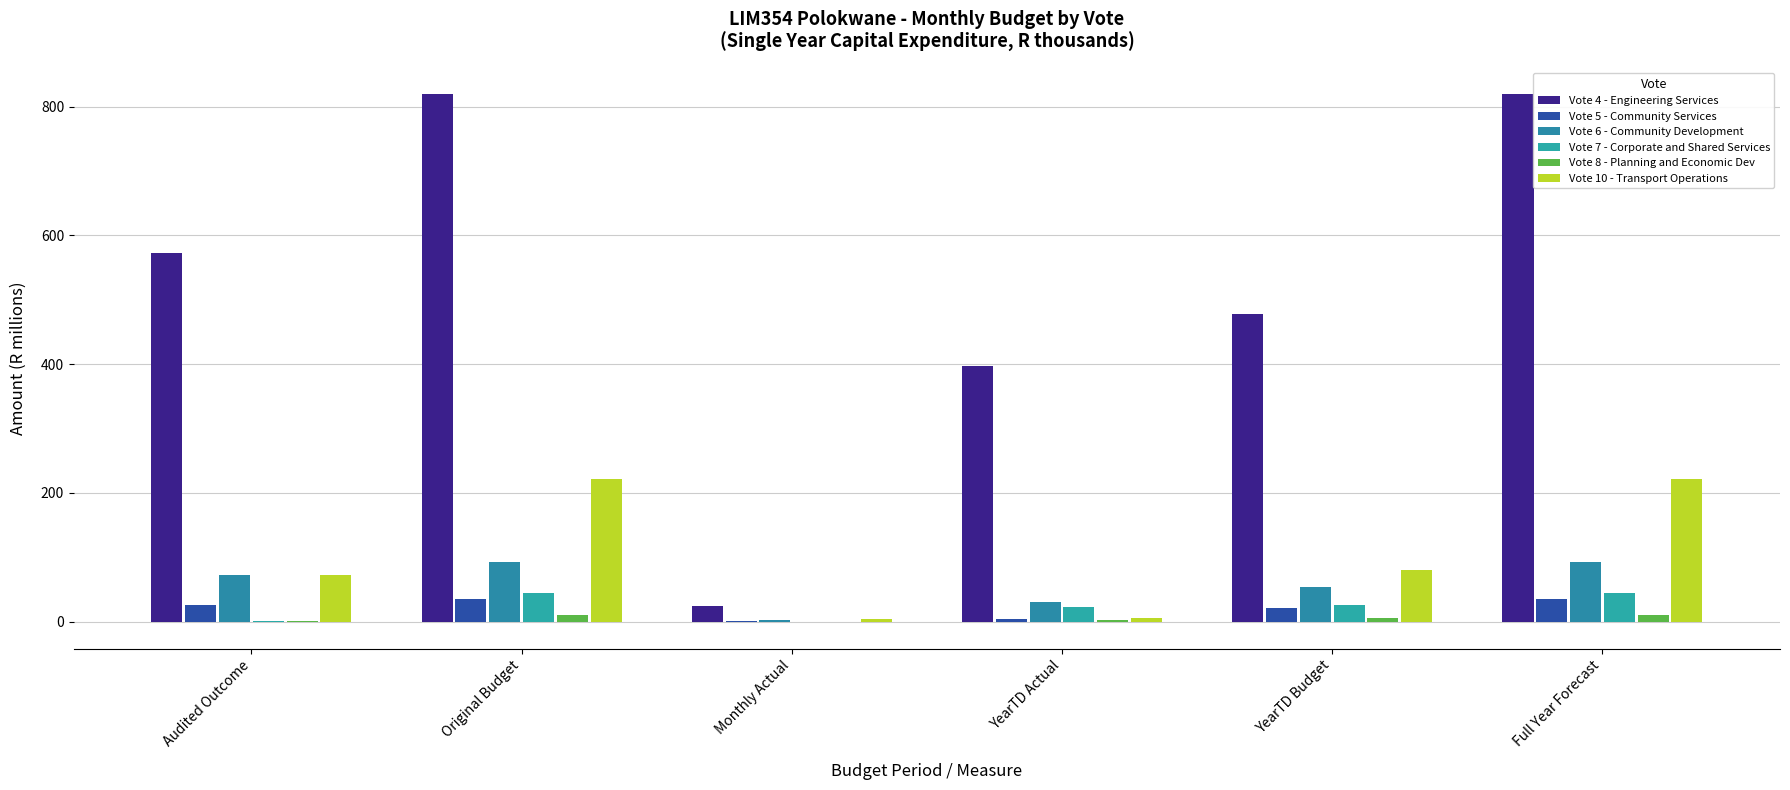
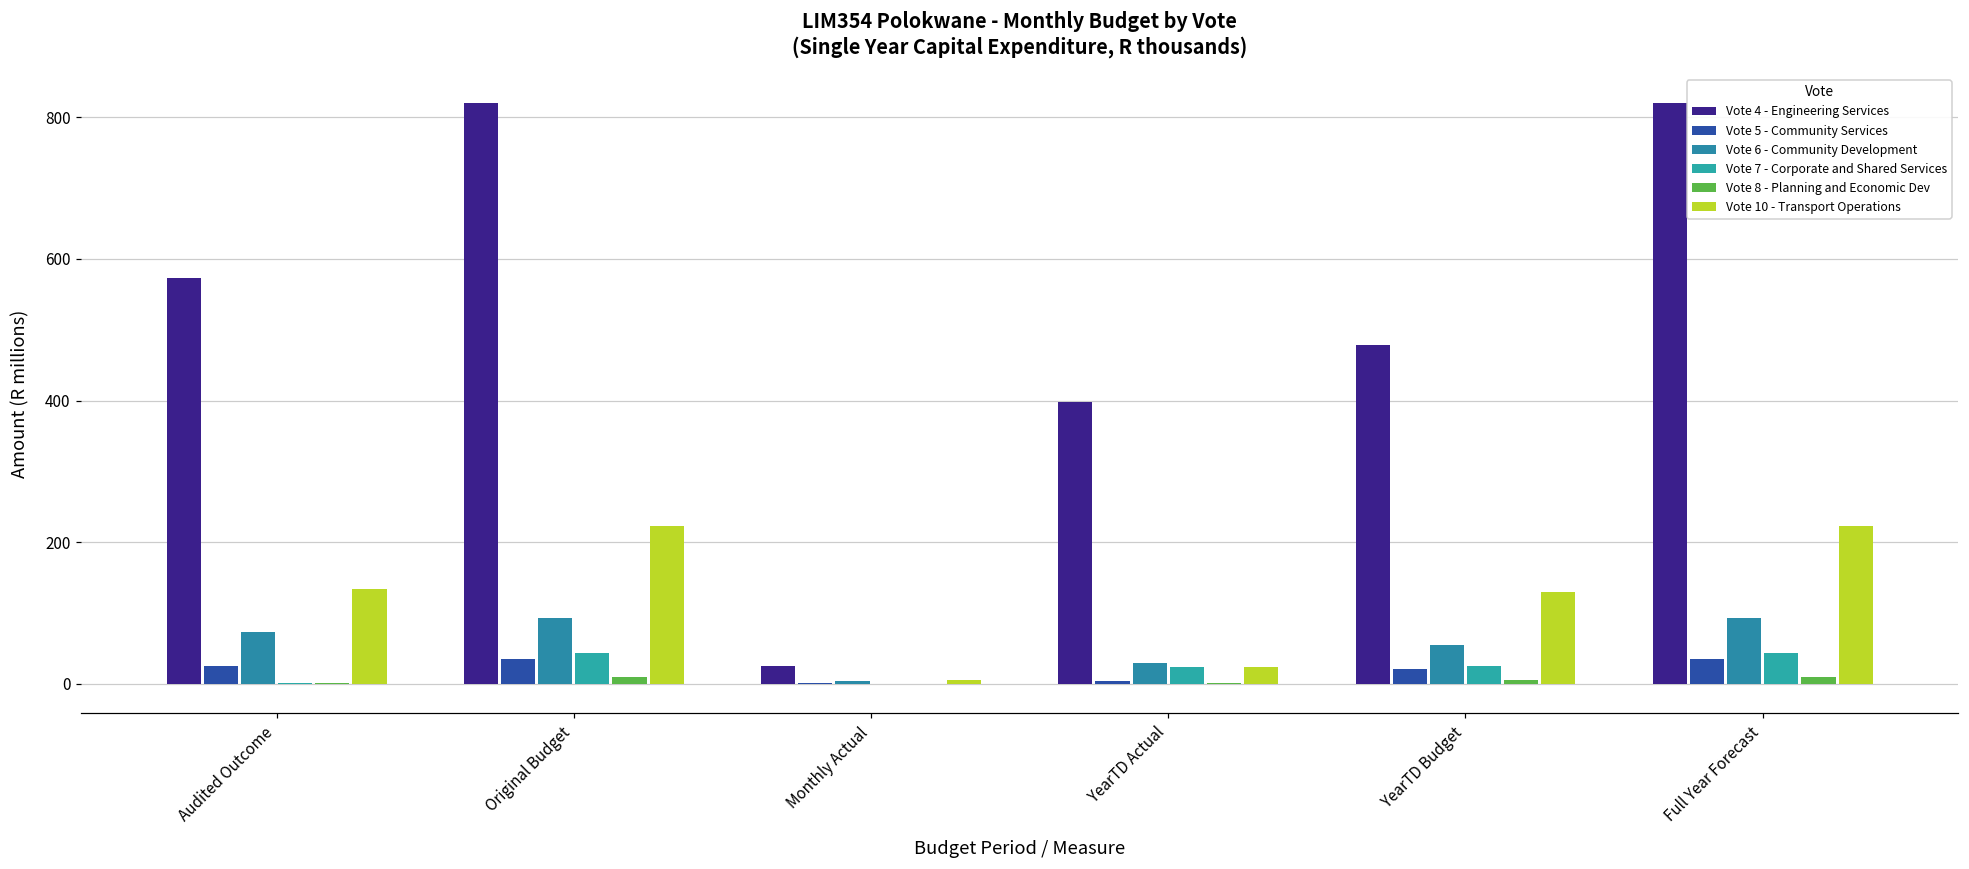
  {
    "Vote 8 - Planning and Economic Dev": {
      "Original Budget": 10,
      "Monthly Actual": 0,
      "YearTD Budget": 10,
      "Full Year Forecast": 10
    },
    "Vote 10 - Transport Operations": {
-     "Audited Outcome": 70,
+     "Audited Outcome": 130,
      "Original Budget": 220,
      "Monthly Actual": 0,
-     "YearTD Actual": 10,
-     "YearTD Budget": 80,
+     "YearTD Actual": 20,
+     "YearTD Budget": 130,
      "Full Year Forecast": 220
    }
  }
